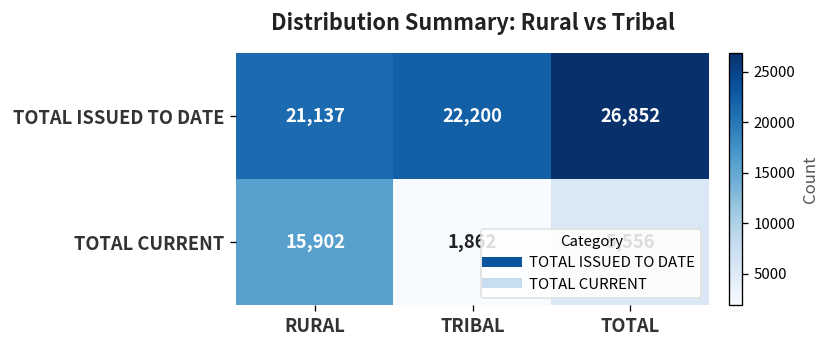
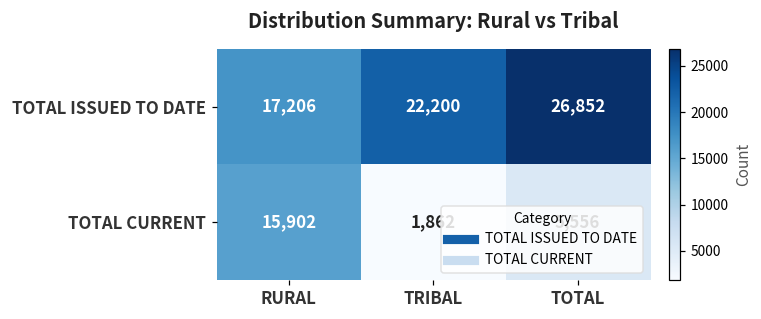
  {
    "TOTAL ISSUED TO DATE": {
-     "RURAL": "21,137",
+     "RURAL": "17,206",
      "TRIBAL": "22,200",
      "TOTAL": "26,852"
    },
    "TOTAL CURRENT": {
      "RURAL": "15,902"
    }
  }
